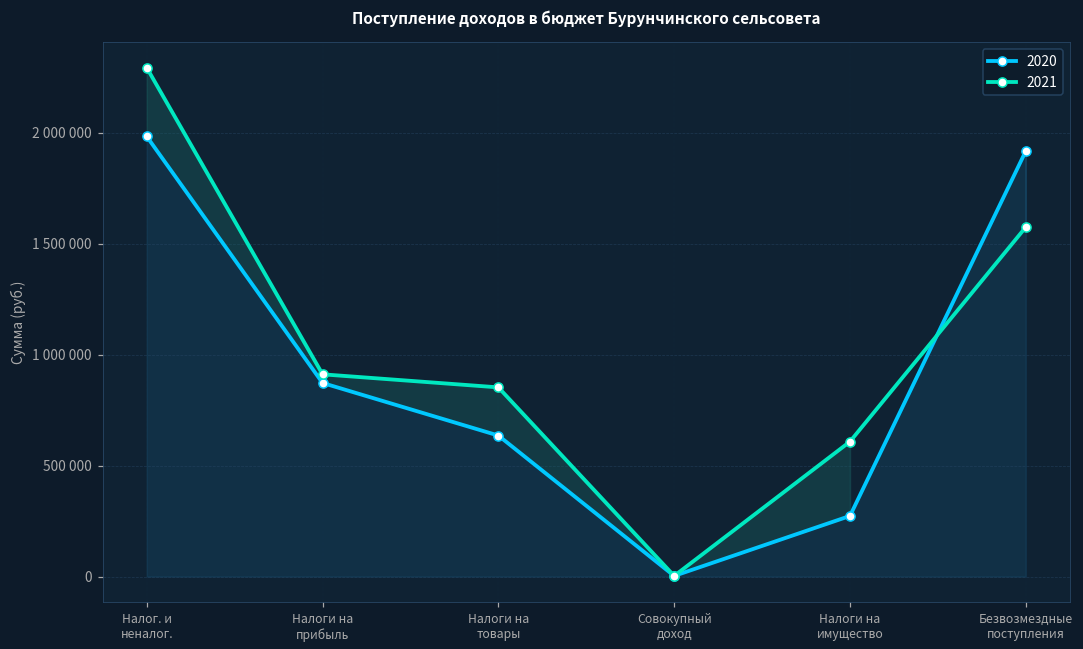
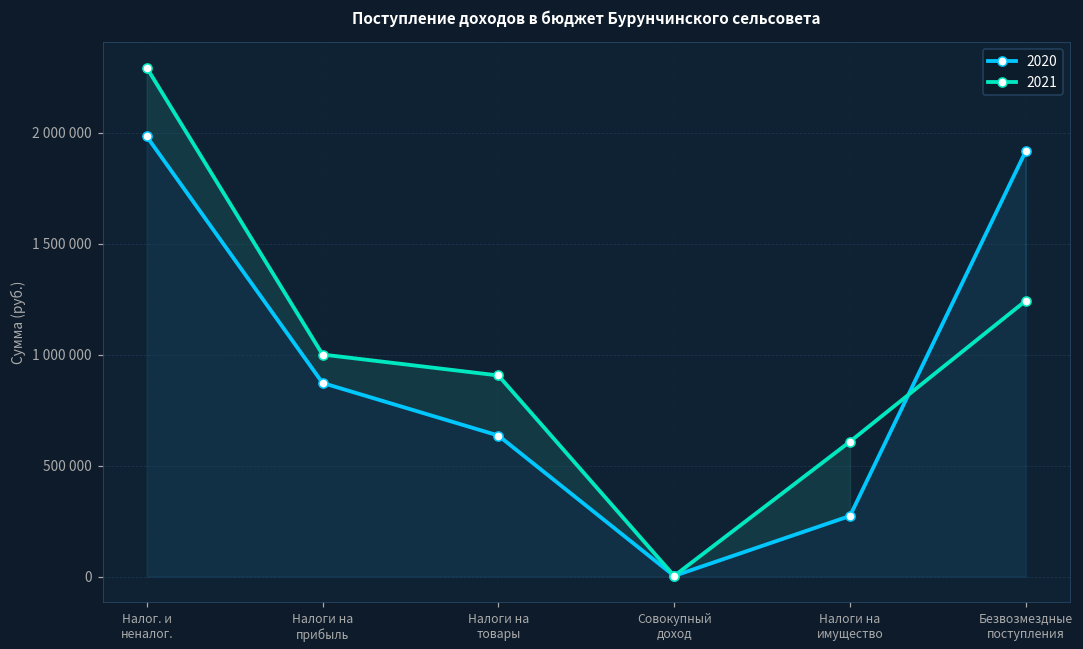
  {
    "2020": {
      "Налог. и неналог.": 1980000,
      "Налоги на прибыль": 870000,
      "Налоги на товары": 640000,
      "Налоги на имущество": 270000,
      "Безвозмездные поступления": 1920000
    },
    "2021": {
-     "Налоги на прибыль": 910000,
-     "Налоги на товары": 850000,
-     "Безвозмездные поступления": 1570000
+     "Налоги на прибыль": 1000000,
+     "Налоги на товары": 910000,
+     "Безвозмездные поступления": 1240000
    }
  }
